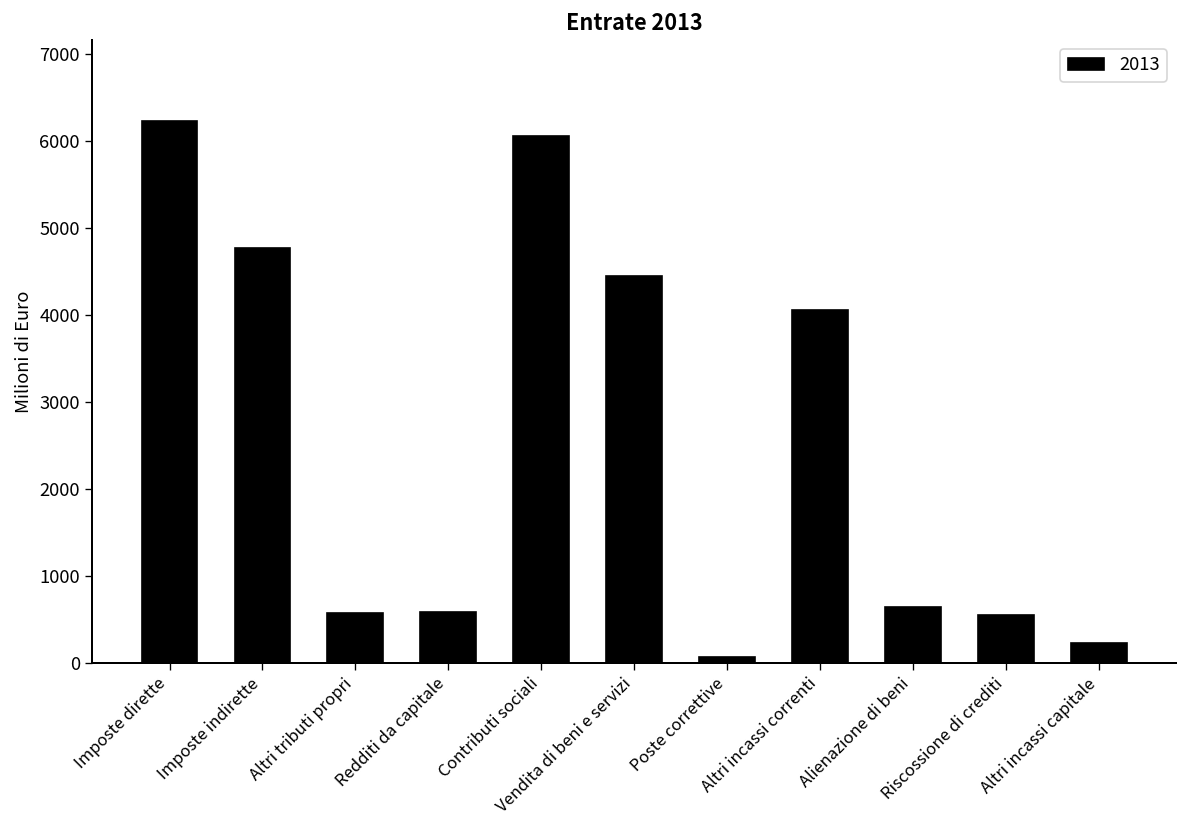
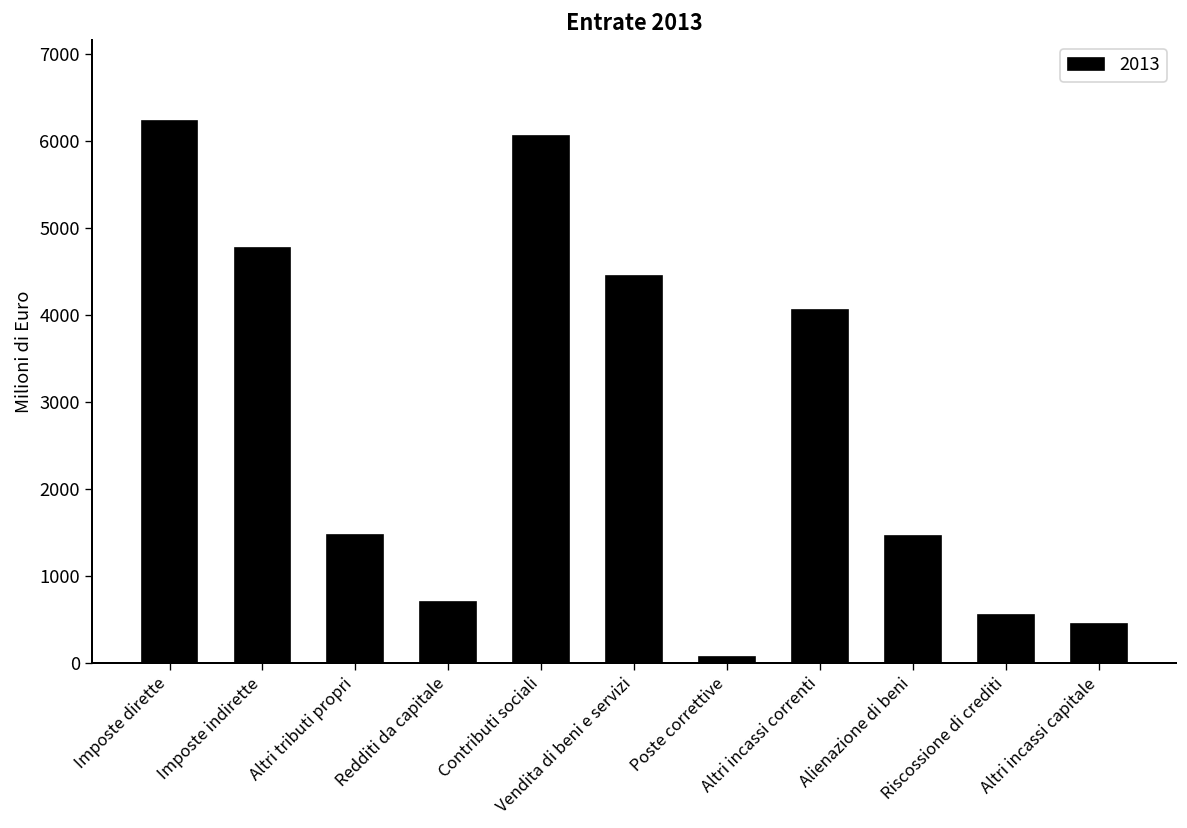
  {
    "Imposte dirette": 6200,
    "Imposte indirette": 4800,
-   "Altri tributi propri": 600,
-   "Redditi da capitale": 600,
+   "Altri tributi propri": 1500,
+   "Redditi da capitale": 700,
    "Contributi sociali": 6000,
    "Vendita di beni e servizi": 4400,
    "Poste correttive": 100,
    "Altri incassi correnti": 4100,
-   "Alienazione di beni": 600,
+   "Alienazione di beni": 1500,
    "Riscossione di crediti": 600,
-   "Altri incassi capitale": 200
+   "Altri incassi capitale": 400
  }
